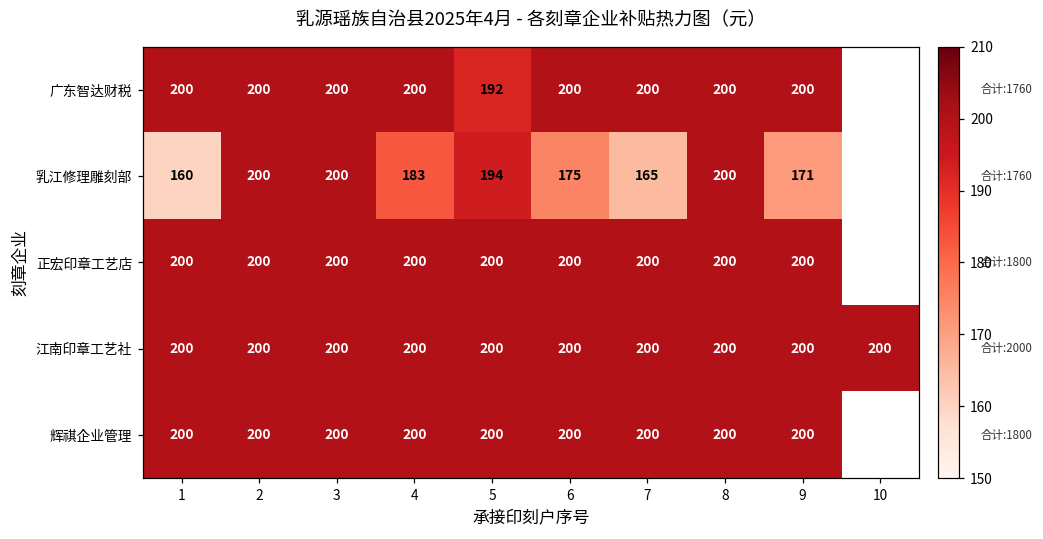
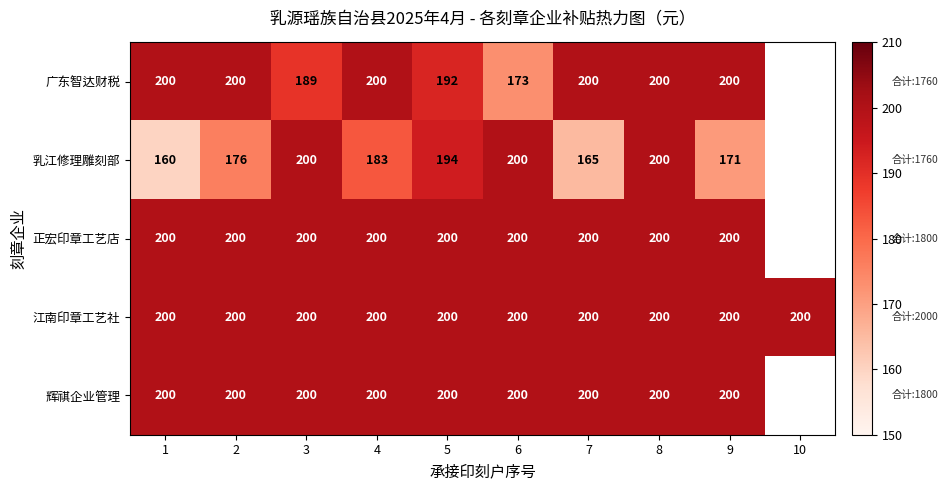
  {
    "广东智达财税": {
      "1": 200,
      "2": 200,
-     "3": 200,
+     "3": 189,
      "4": 200,
      "5": 192,
-     "6": 200,
+     "6": 173,
      "7": 200,
      "8": 200,
      "9": 200
    },
    "乳江修理雕刻部": {
      "1": 160,
-     "2": 200,
+     "2": 176,
      "3": 200,
      "4": 183,
      "5": 194,
-     "6": 175,
+     "6": 200,
      "7": 165,
      "8": 200,
      "9": 171
    },
    "正宏印章工艺店": {
      "1": 200,
      "2": 200,
      "3": 200,
      "4": 200,
      "5": 200,
      "6": 200,
      "7": 200,
      "8": 200,
      "9": 200
    },
    "江南印章工艺社": {
      "1": 200,
      "2": 200,
      "3": 200,
      "4": 200,
      "5": 200,
      "6": 200,
      "7": 200,
      "8": 200,
      "9": 200,
      "10": 200
    },
    "辉祺企业管理": {
      "1": 200,
      "2": 200,
      "3": 200,
      "4": 200,
      "5": 200,
      "6": 200,
      "7": 200,
      "8": 200,
      "9": 200
    }
  }
